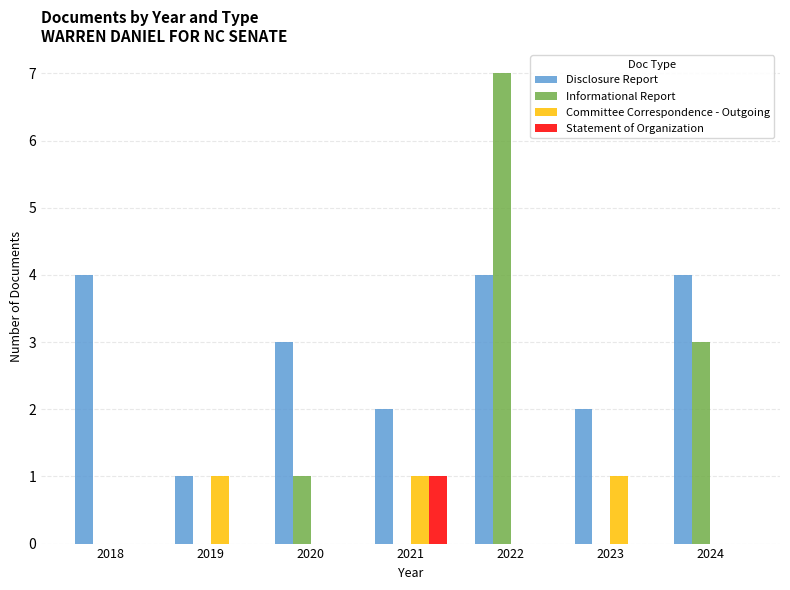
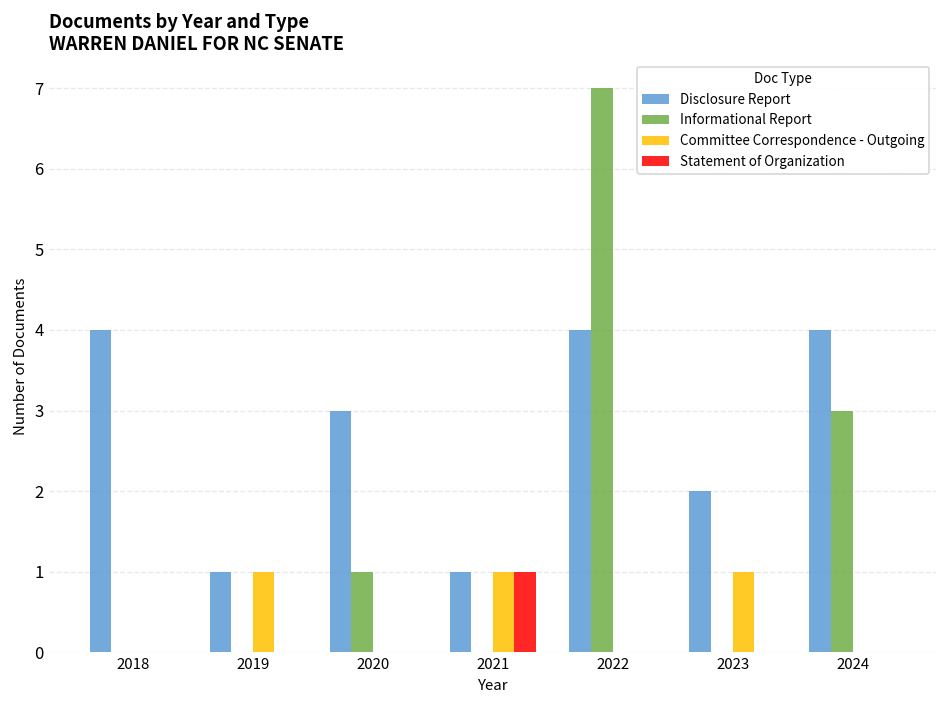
  {
    "Disclosure Report": {
      "2018": 4,
      "2019": 1,
      "2020": 3,
-     "2021": 2,
+     "2021": 1,
      "2022": 4,
      "2023": 2,
      "2024": 4
    },
    "Informational Report": {
      "2018": 0,
      "2019": 0,
      "2020": 1,
      "2021": 0,
      "2022": 7,
      "2023": 0,
      "2024": 3
    },
    "Committee Correspondence - Outgoing": {
      "2018": 0,
      "2019": 1,
      "2020": 0,
      "2021": 1,
      "2022": 0,
      "2023": 1,
      "2024": 0
    },
    "Statement of Organization": {
      "2018": 0,
      "2019": 0,
      "2020": 0,
      "2021": 1,
      "2022": 0,
      "2023": 0,
      "2024": 0
    }
  }
